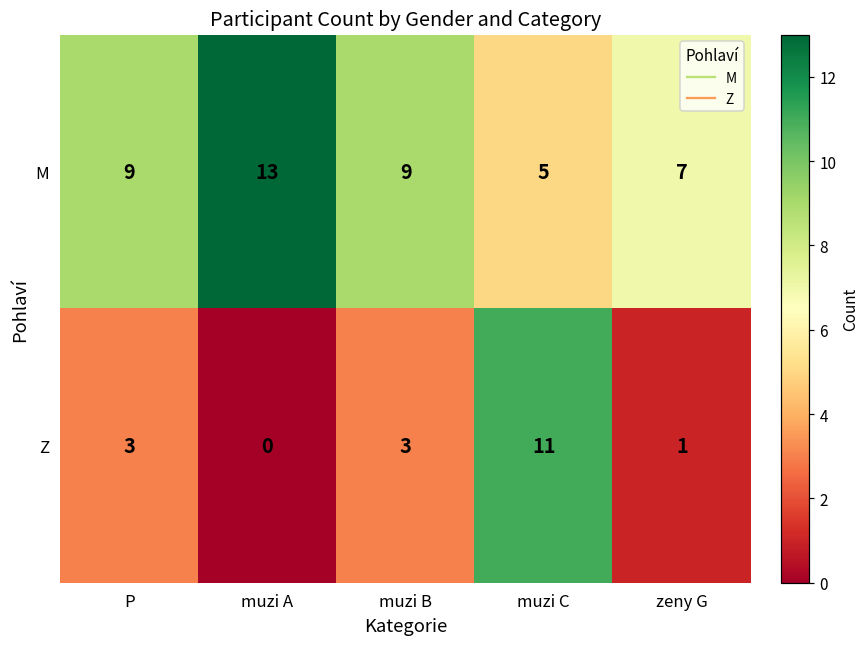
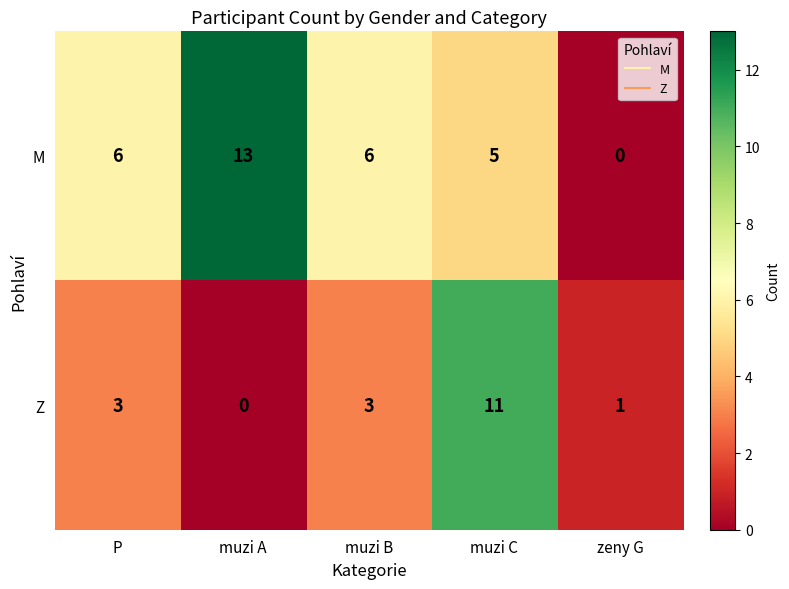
  {
    "M": {
-     "P": 9,
+     "P": 6,
      "muzi A": 13,
-     "muzi B": 9,
+     "muzi B": 6,
      "muzi C": 5,
-     "zeny G": 7
+     "zeny G": 0
    },
    "Z": {
      "P": 3,
      "muzi A": 0,
      "muzi B": 3,
      "muzi C": 11,
      "zeny G": 1
    }
  }
